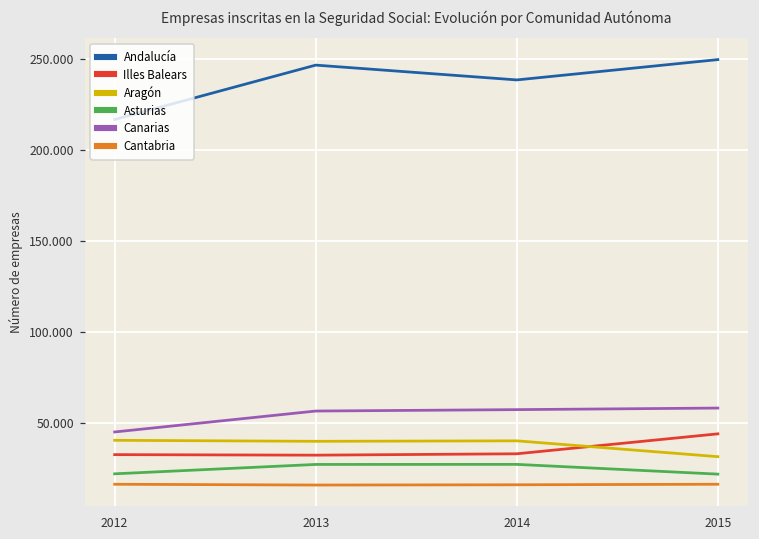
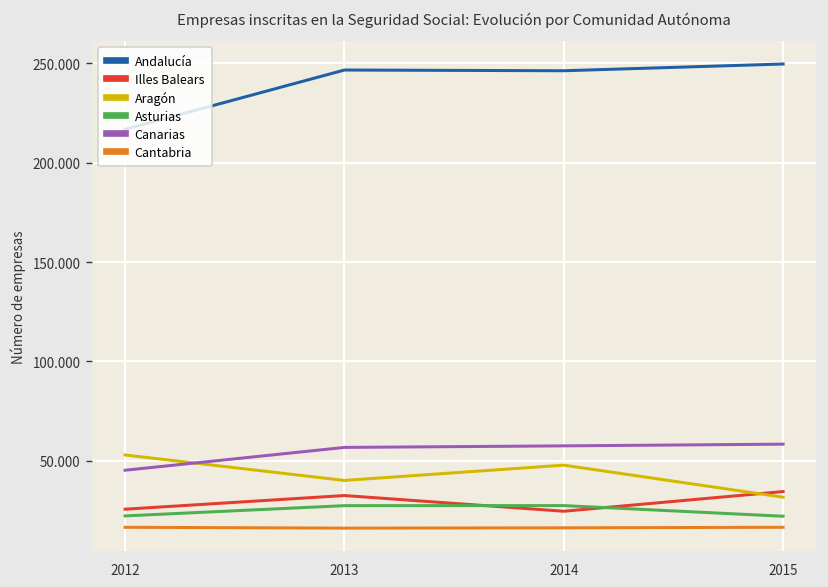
  {
    "Andalucía": {
      "2013": 247,
-     "2014": 239,
+     "2014": 246,
      "2015": 250
    },
    "Illes Balears": {
-     "2012": 33,
+     "2012": 26,
      "2013": 32,
-     "2014": 33,
-     "2015": 44
+     "2014": 25,
+     "2015": 34
    },
    "Aragón": {
-     "2012": 41,
+     "2012": 53,
      "2013": 40,
-     "2014": 40,
+     "2014": 48,
      "2015": 32
    },
    "Asturias": {
      "2012": 22,
      "2013": 27,
      "2014": 27,
      "2015": 22
    },
    "Canarias": {
      "2012": 45,
      "2013": 57,
      "2014": 57,
      "2015": 58
    },
    "Cantabria": {
      "2012": 16,
      "2013": 16,
      "2014": 16,
      "2015": 16
    }
  }
